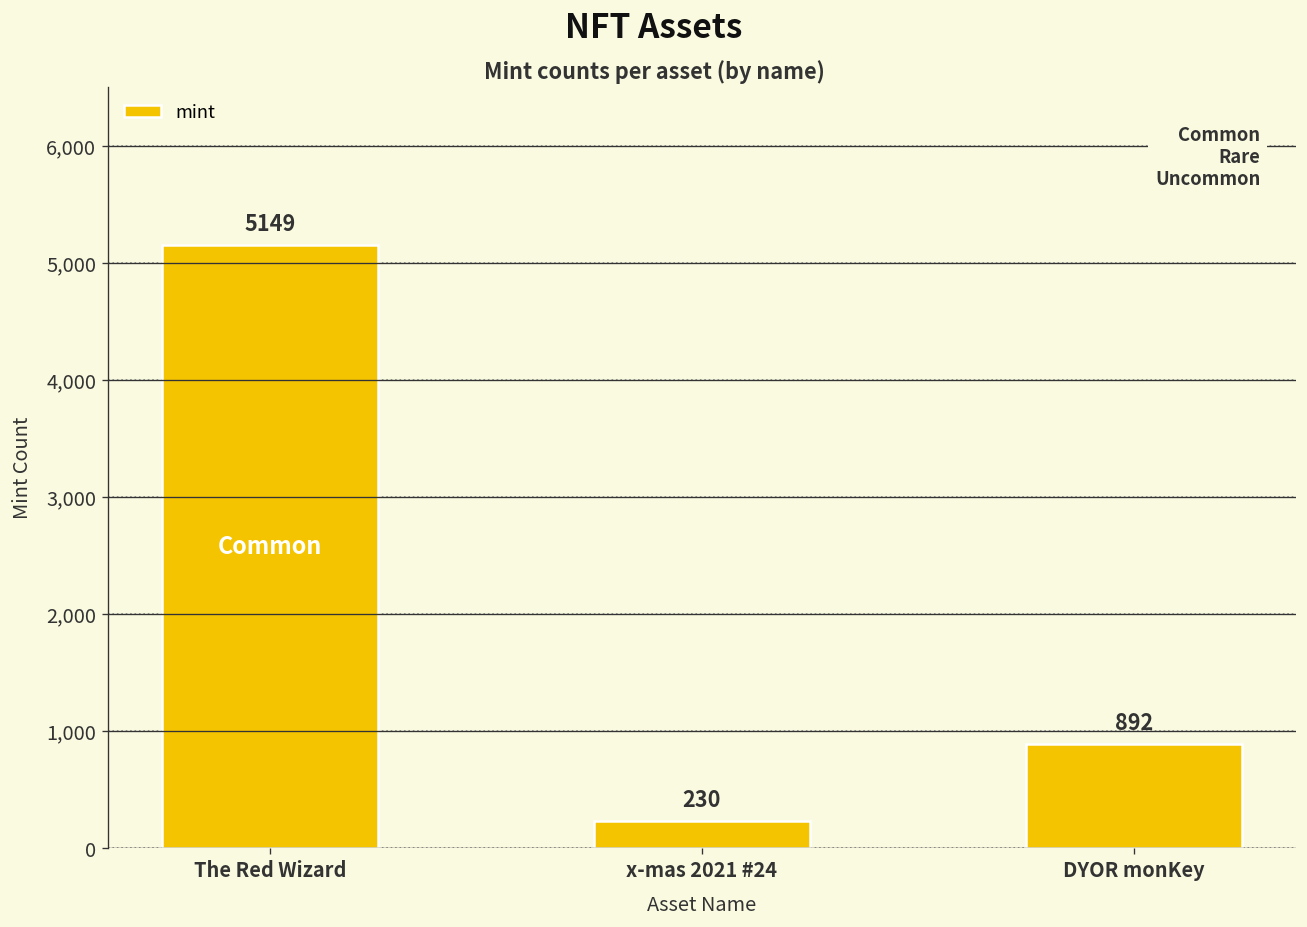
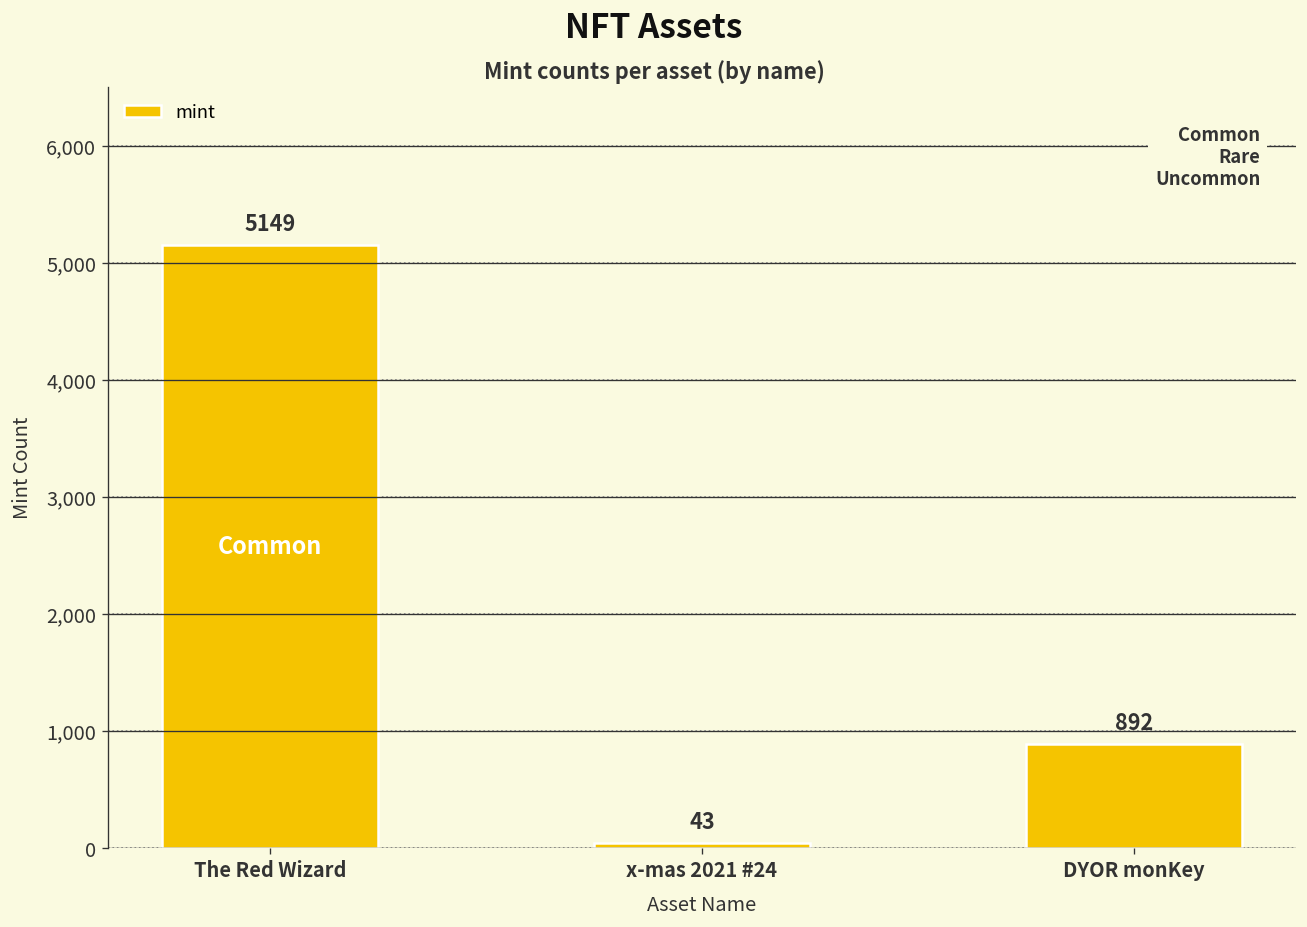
  {
    "The Red Wizard": 5149,
-   "x-mas 2021 #24": 230,
+   "x-mas 2021 #24": 43,
    "DYOR monKey": 892
  }
